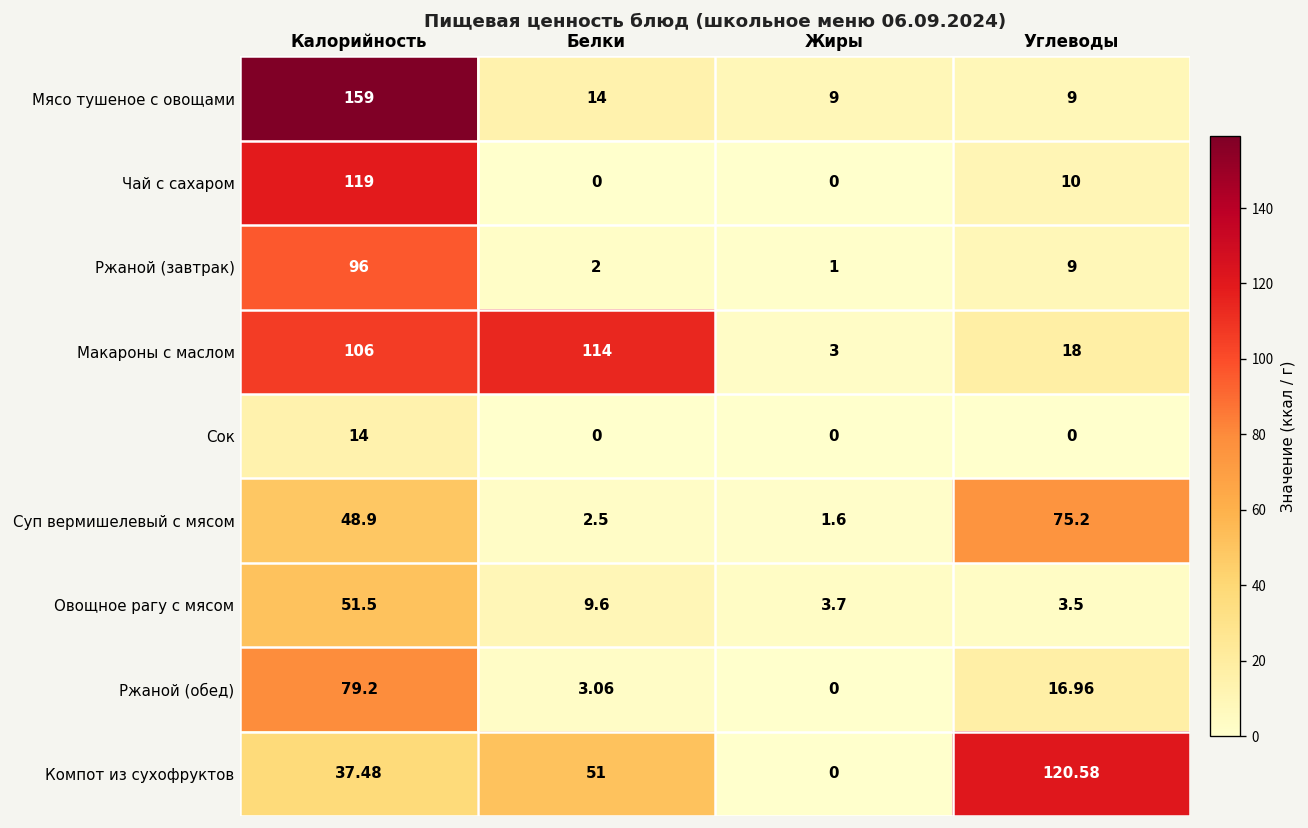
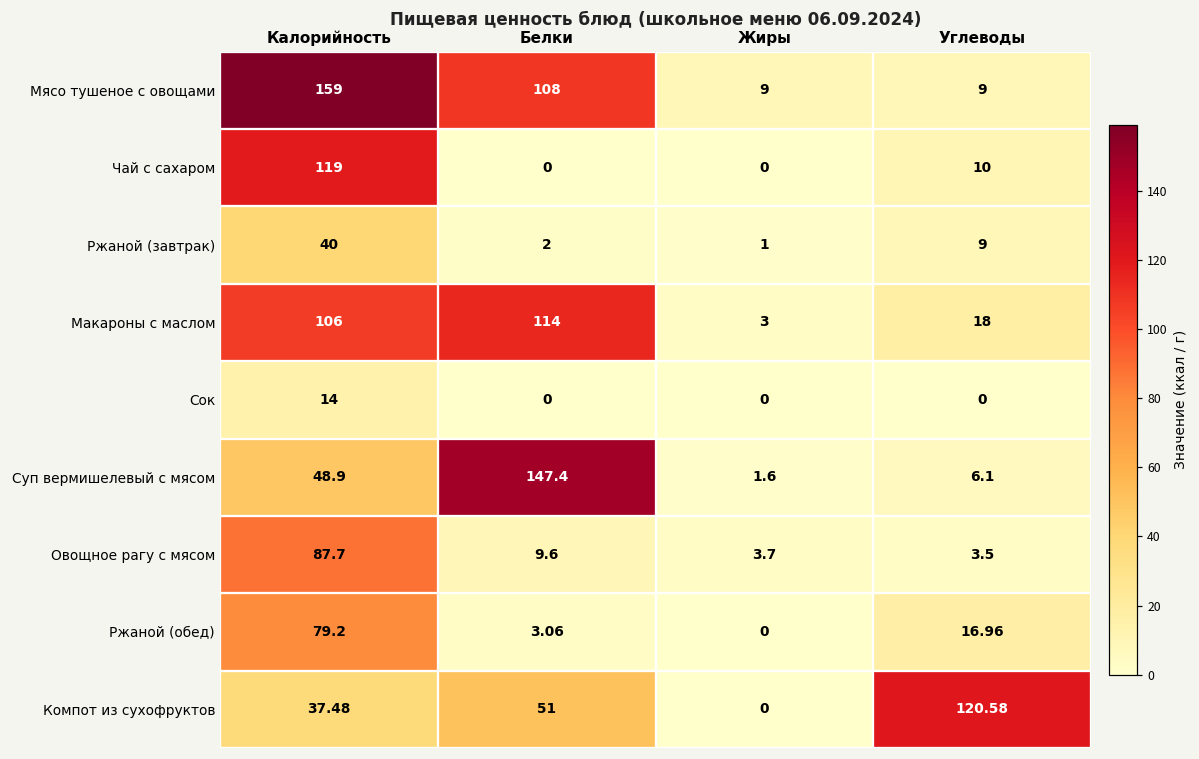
  {
    "Мясо тушеное с овощами": {
      "Калорийность": 159,
-     "Белки": 14,
+     "Белки": 108,
      "Жиры": 9,
      "Углеводы": 9
    },
    "Чай с сахаром": {
      "Калорийность": 119,
      "Белки": 0,
      "Жиры": 0,
      "Углеводы": 10
    },
    "Ржаной (завтрак)": {
-     "Калорийность": 96,
+     "Калорийность": 40,
      "Белки": 2,
      "Жиры": 1,
      "Углеводы": 9
    },
    "Макароны с маслом": {
      "Калорийность": 106,
      "Белки": 114,
      "Жиры": 3,
      "Углеводы": 18
    },
    "Сок": {
      "Калорийность": 14,
      "Белки": 0,
      "Жиры": 0,
      "Углеводы": 0
    },
    "Суп вермишелевый с мясом": {
      "Калорийность": 48.9,
-     "Белки": 2.5,
+     "Белки": 147.4,
      "Жиры": 1.6,
-     "Углеводы": 75.2
+     "Углеводы": 6.1
    },
    "Овощное рагу с мясом": {
-     "Калорийность": 51.5,
+     "Калорийность": 87.7,
      "Белки": 9.6,
      "Жиры": 3.7,
      "Углеводы": 3.5
    },
    "Ржаной (обед)": {
      "Калорийность": 79.2,
      "Белки": 3.06,
      "Жиры": 0,
      "Углеводы": 16.96
    },
    "Компот из сухофруктов": {
      "Калорийность": 37.48,
      "Белки": 51,
      "Жиры": 0,
      "Углеводы": 120.58
    }
  }
